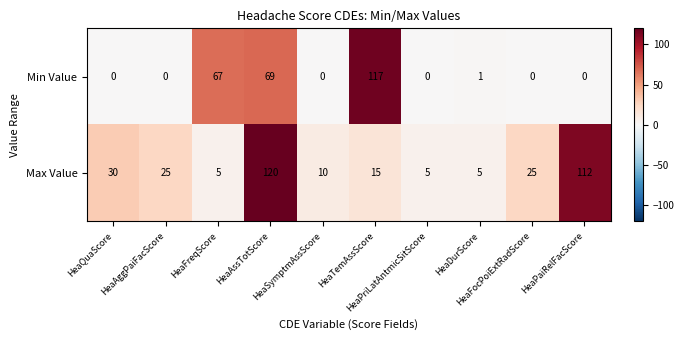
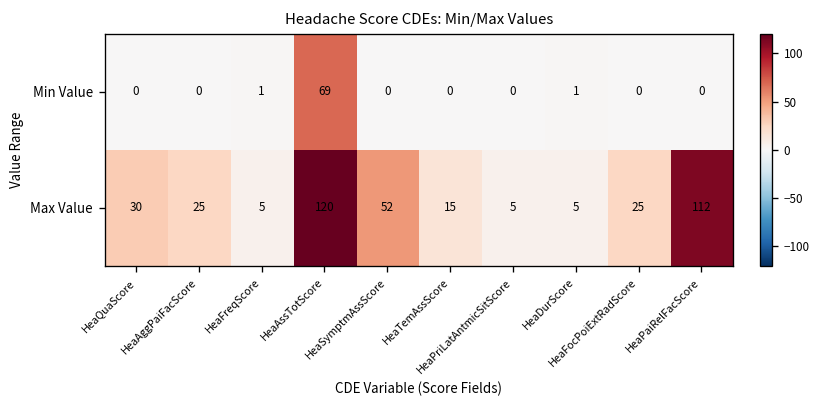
  {
    "Min Value": {
      "HeaQuaScore": 0,
      "HeaAggPaiFacScore": 0,
-     "HeaFreqScore": 67,
+     "HeaFreqScore": 1,
      "HeaAssTotScore": 69,
      "HeaSymptmAssScore": 0,
-     "HeaTemAssScore": 117,
+     "HeaTemAssScore": 0,
      "HeaPriLatAntmicSitScore": 0,
      "HeaDurScore": 1,
      "HeaFocPoiExtRadScore": 0,
      "HeaPaiRelFacScore": 0
    },
    "Max Value": {
      "HeaQuaScore": 30,
      "HeaAggPaiFacScore": 25,
      "HeaFreqScore": 5,
      "HeaAssTotScore": 120,
-     "HeaSymptmAssScore": 10,
+     "HeaSymptmAssScore": 52,
      "HeaTemAssScore": 15,
      "HeaPriLatAntmicSitScore": 5,
      "HeaDurScore": 5,
      "HeaFocPoiExtRadScore": 25,
      "HeaPaiRelFacScore": 112
    }
  }
